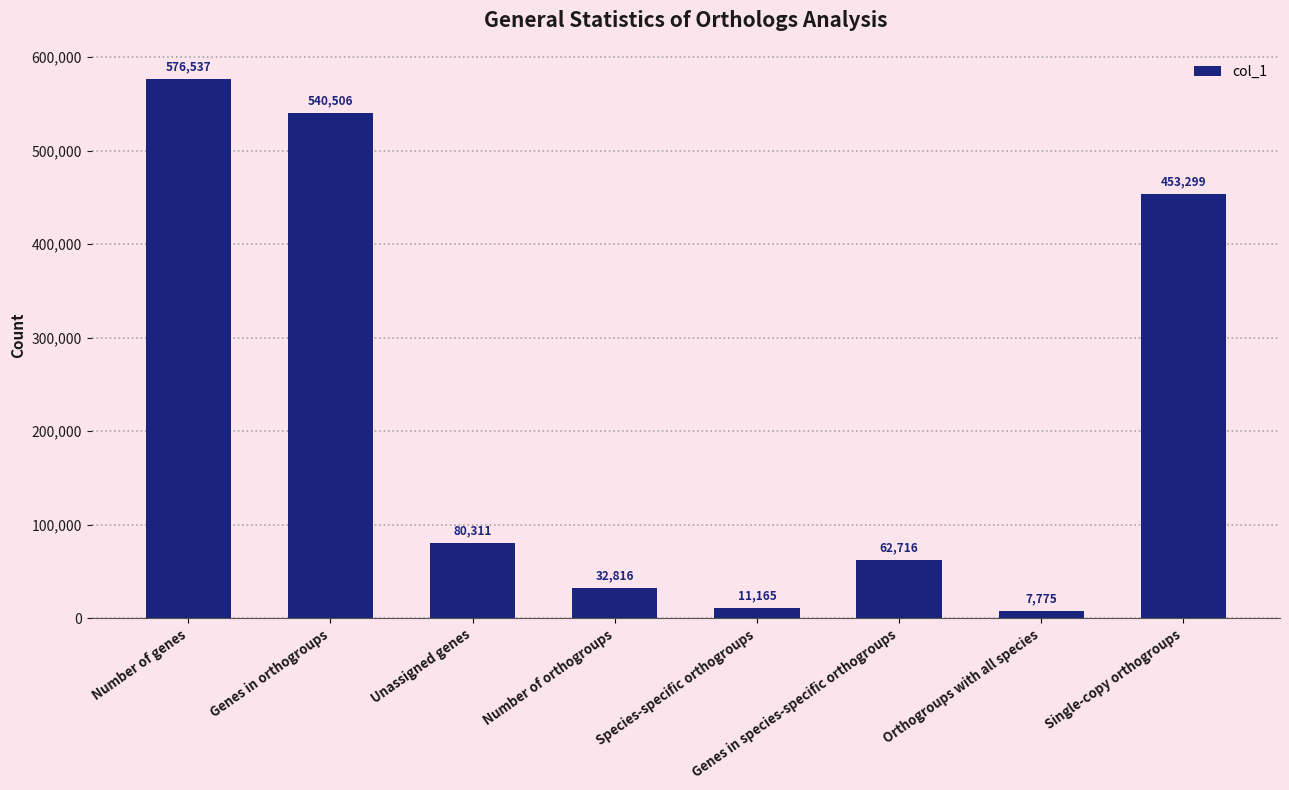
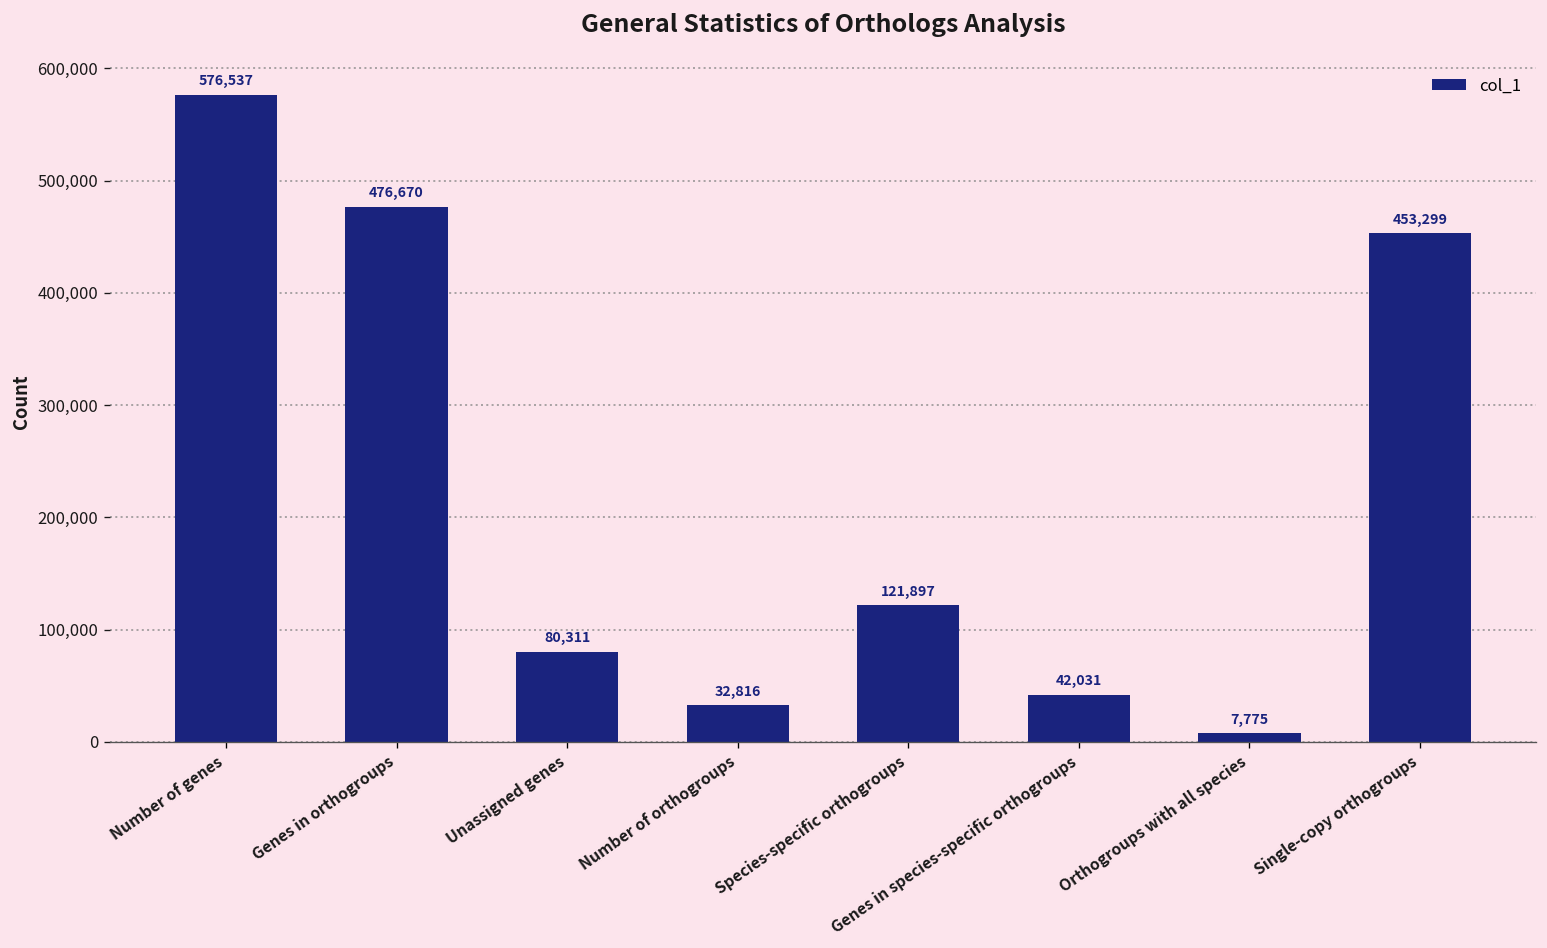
  {
    "Number of genes": "576,537",
-   "Genes in orthogroups": "540,506",
+   "Genes in orthogroups": "476,670",
    "Unassigned genes": "80,311",
    "Number of orthogroups": "32,816",
-   "Species-specific orthogroups": "11,165",
-   "Genes in species-specific orthogroups": "62,716",
+   "Species-specific orthogroups": "121,897",
+   "Genes in species-specific orthogroups": "42,031",
    "Orthogroups with all species": "7,775",
    "Single-copy orthogroups": "453,299"
  }
